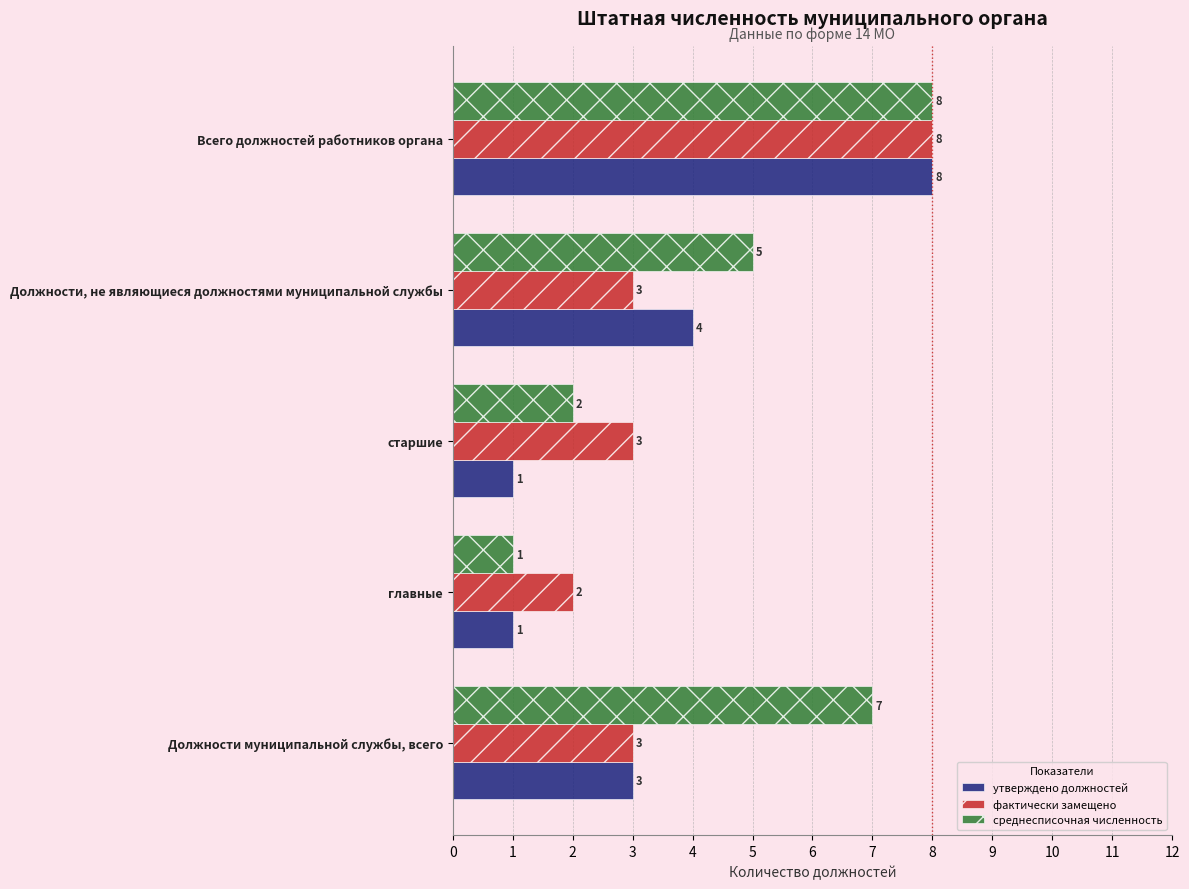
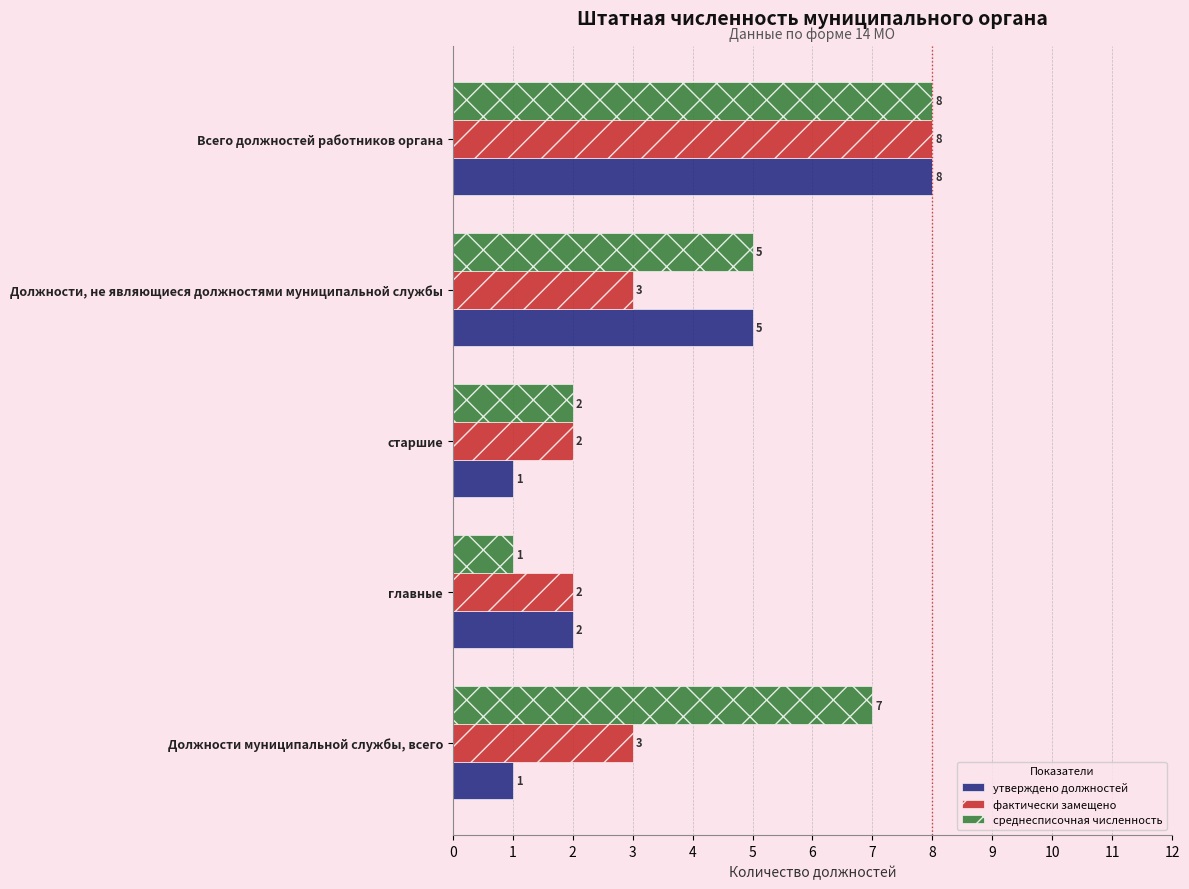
  {
    "утверждено должностей": {
      "Всего должностей работников органа": 8,
-     "Должности, не являющиеся должностями муниципальной службы": 4,
+     "Должности, не являющиеся должностями муниципальной службы": 5,
      "старшие": 1,
-     "главные": 1,
-     "Должности муниципальной службы, всего": 3
+     "главные": 2,
+     "Должности муниципальной службы, всего": 1
    },
    "фактически замещено": {
      "Всего должностей работников органа": 8,
      "Должности, не являющиеся должностями муниципальной службы": 3,
-     "старшие": 3,
+     "старшие": 2,
      "главные": 2,
      "Должности муниципальной службы, всего": 3
    },
    "среднесписочная численность": {
      "Всего должностей работников органа": 8,
      "Должности, не являющиеся должностями муниципальной службы": 5,
      "старшие": 2,
      "главные": 1,
      "Должности муниципальной службы, всего": 7
    }
  }
